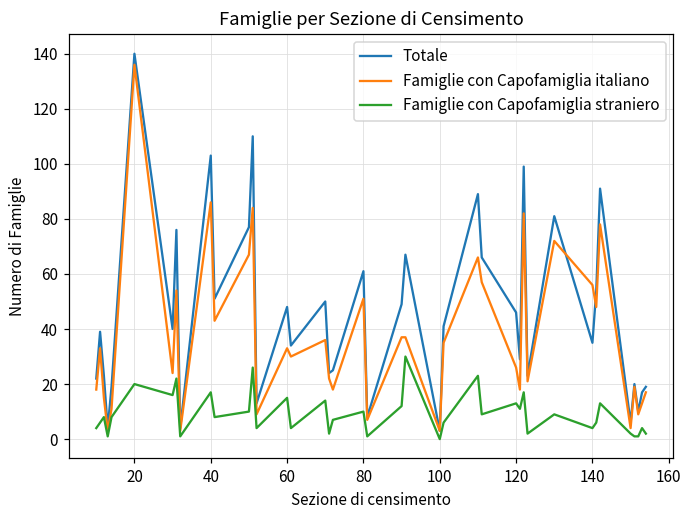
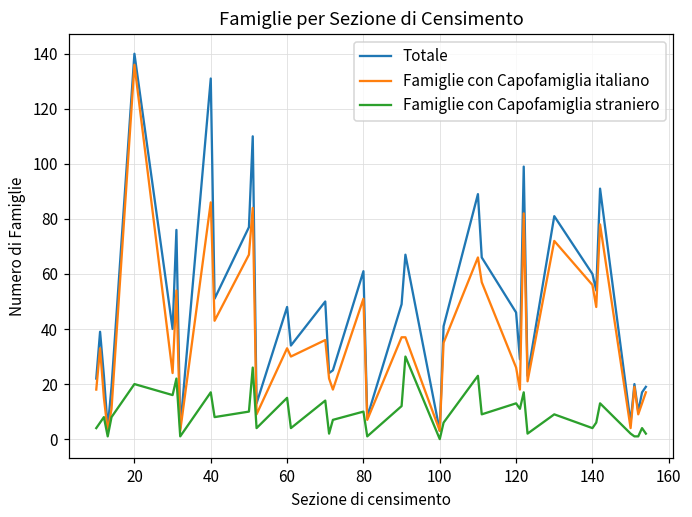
  {
    "Totale": {
      "20": 140,
-     "40": 103,
+     "40": 131,
      "60": 48,
      "80": 61,
      "120": 46,
-     "140": 35
+     "140": 60
    },
    "Famiglie con Capofamiglia italiano": {
      "20": 136,
      "40": 86,
      "60": 33,
      "80": 51,
      "120": 26,
      "140": 56
    },
    "Famiglie con Capofamiglia straniero": {
      "20": 20,
      "40": 17,
      "60": 15,
      "80": 10,
      "100": 0,
      "120": 13,
      "140": 4
    }
  }
